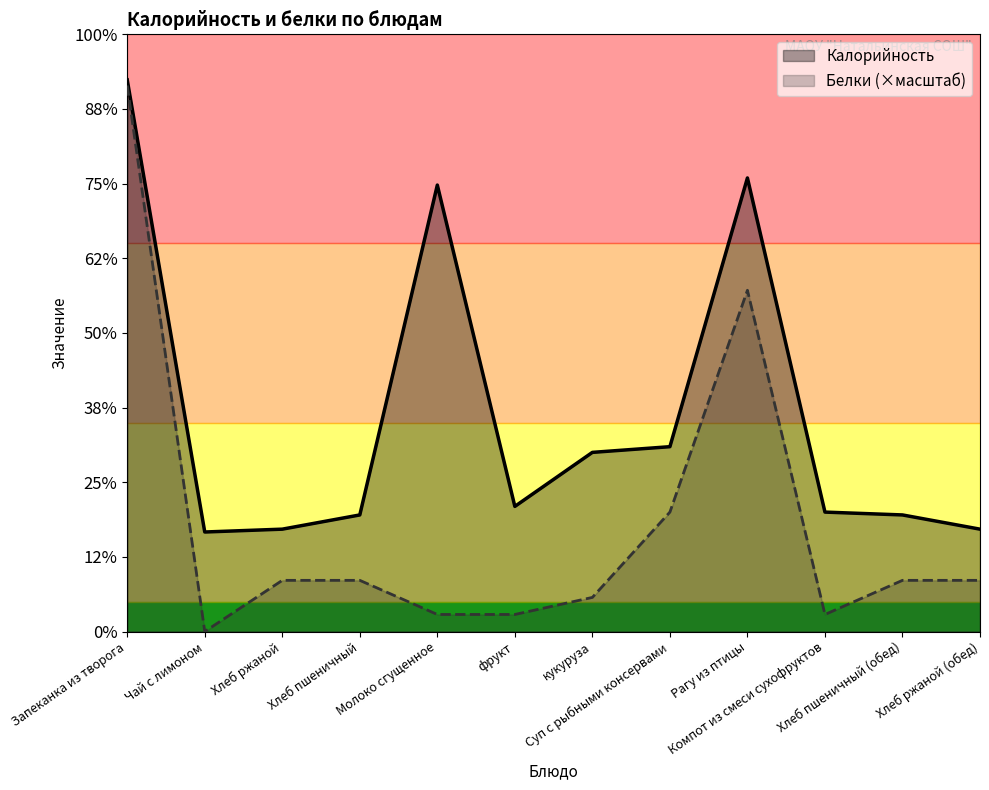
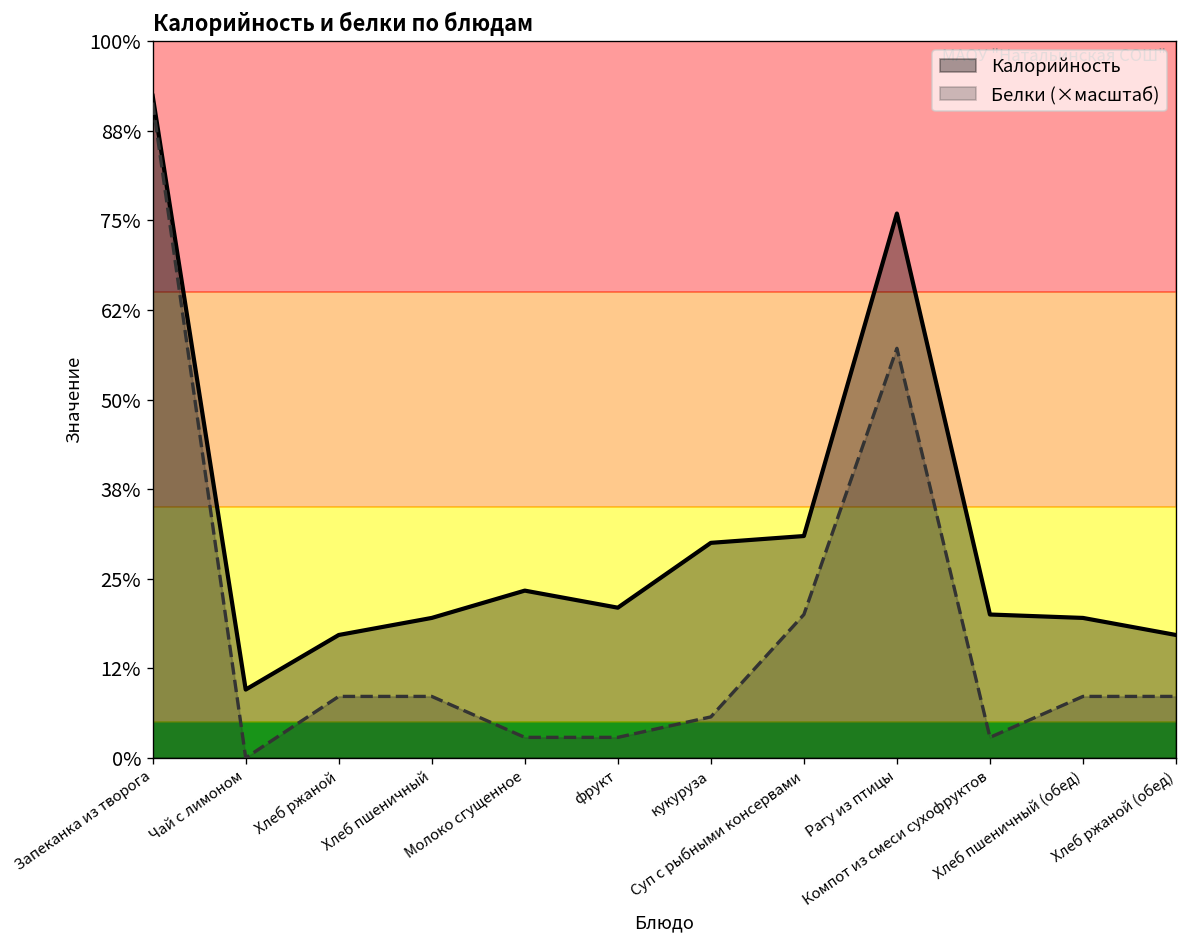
  {
    "Калорийность": {
      "Запеканка из творога": "92%",
-     "Чай с лимоном": "17%",
+     "Чай с лимоном": "10%",
      "Хлеб ржаной": "17%",
      "Хлеб пшеничный": "20%",
-     "Молоко сгущенное": "75%",
+     "Молоко сгущенное": "23%",
      "фрукт": "21%",
      "кукуруза": "30%",
      "Суп с рыбными консервами": "31%",
      "Рагу из птицы": "76%",
      "Компот из смеси сухофруктов": "20%",
      "Хлеб пшеничный (обед)": "20%",
      "Хлеб ржаной (обед)": "17%"
    },
    "Белки (×масштаб)": {
      "Запеканка из творога": "91%",
      "Чай с лимоном": "0%",
      "Хлеб ржаной": "9%",
      "Хлеб пшеничный": "9%",
      "Молоко сгущенное": "3%",
      "фрукт": "3%",
      "кукуруза": "6%",
      "Суп с рыбными консервами": "20%",
      "Рагу из птицы": "57%",
      "Компот из смеси сухофруктов": "3%",
      "Хлеб пшеничный (обед)": "9%",
      "Хлеб ржаной (обед)": "9%"
    }
  }
